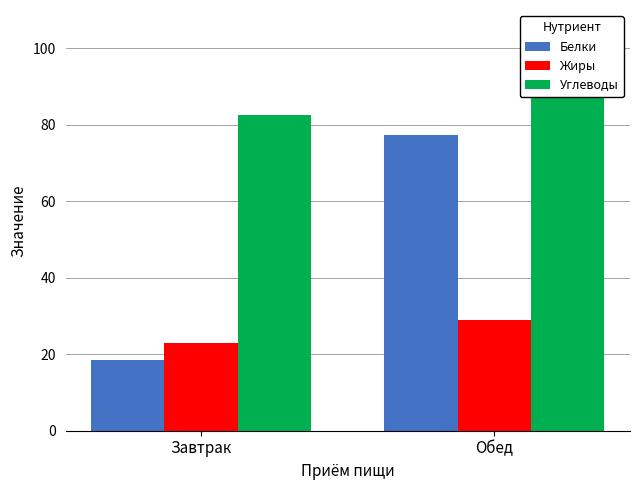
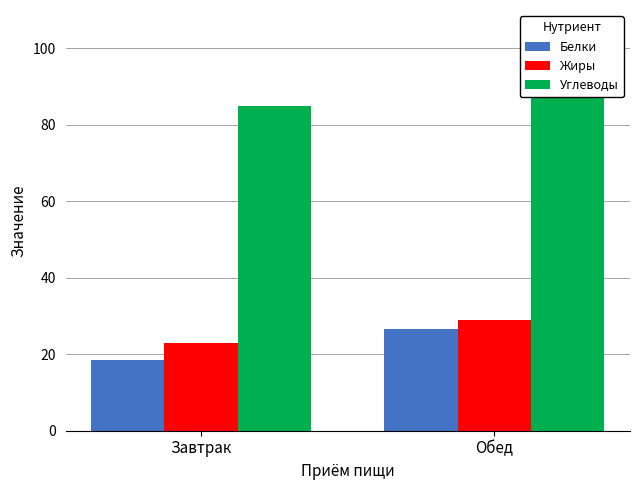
  {
    "Белки": {
      "Завтрак": 18,
-     "Обед": 77
+     "Обед": 27
    },
    "Жиры": {
      "Завтрак": 23,
      "Обед": 29
    },
    "Углеводы": {
-     "Завтрак": 83
+     "Завтрак": 85
    }
  }
